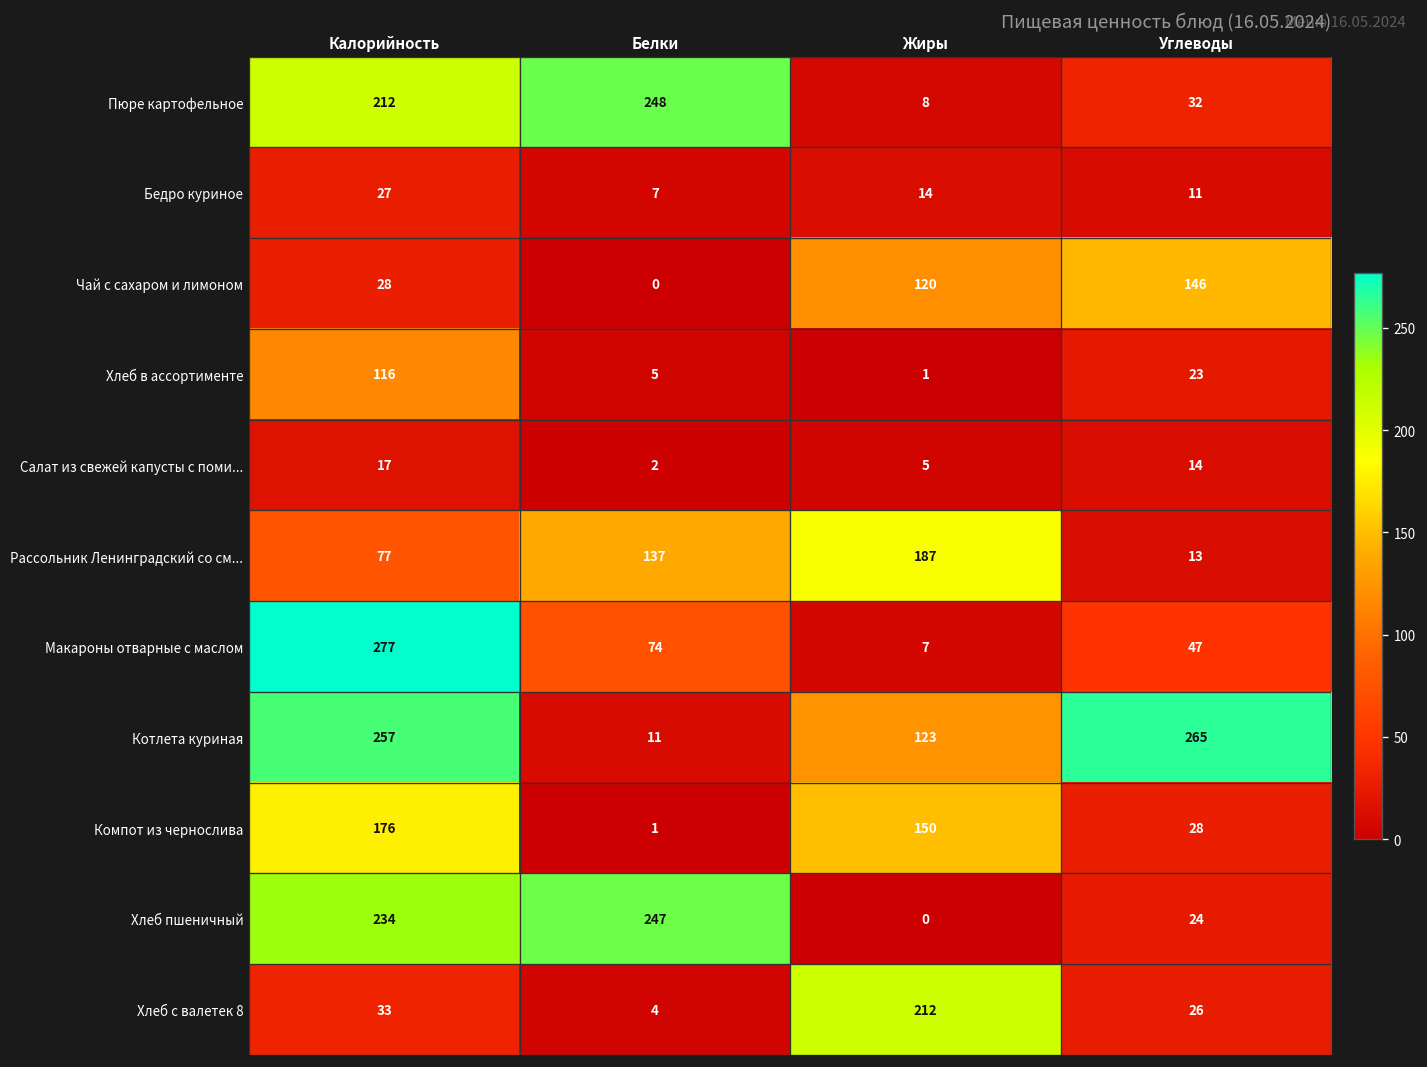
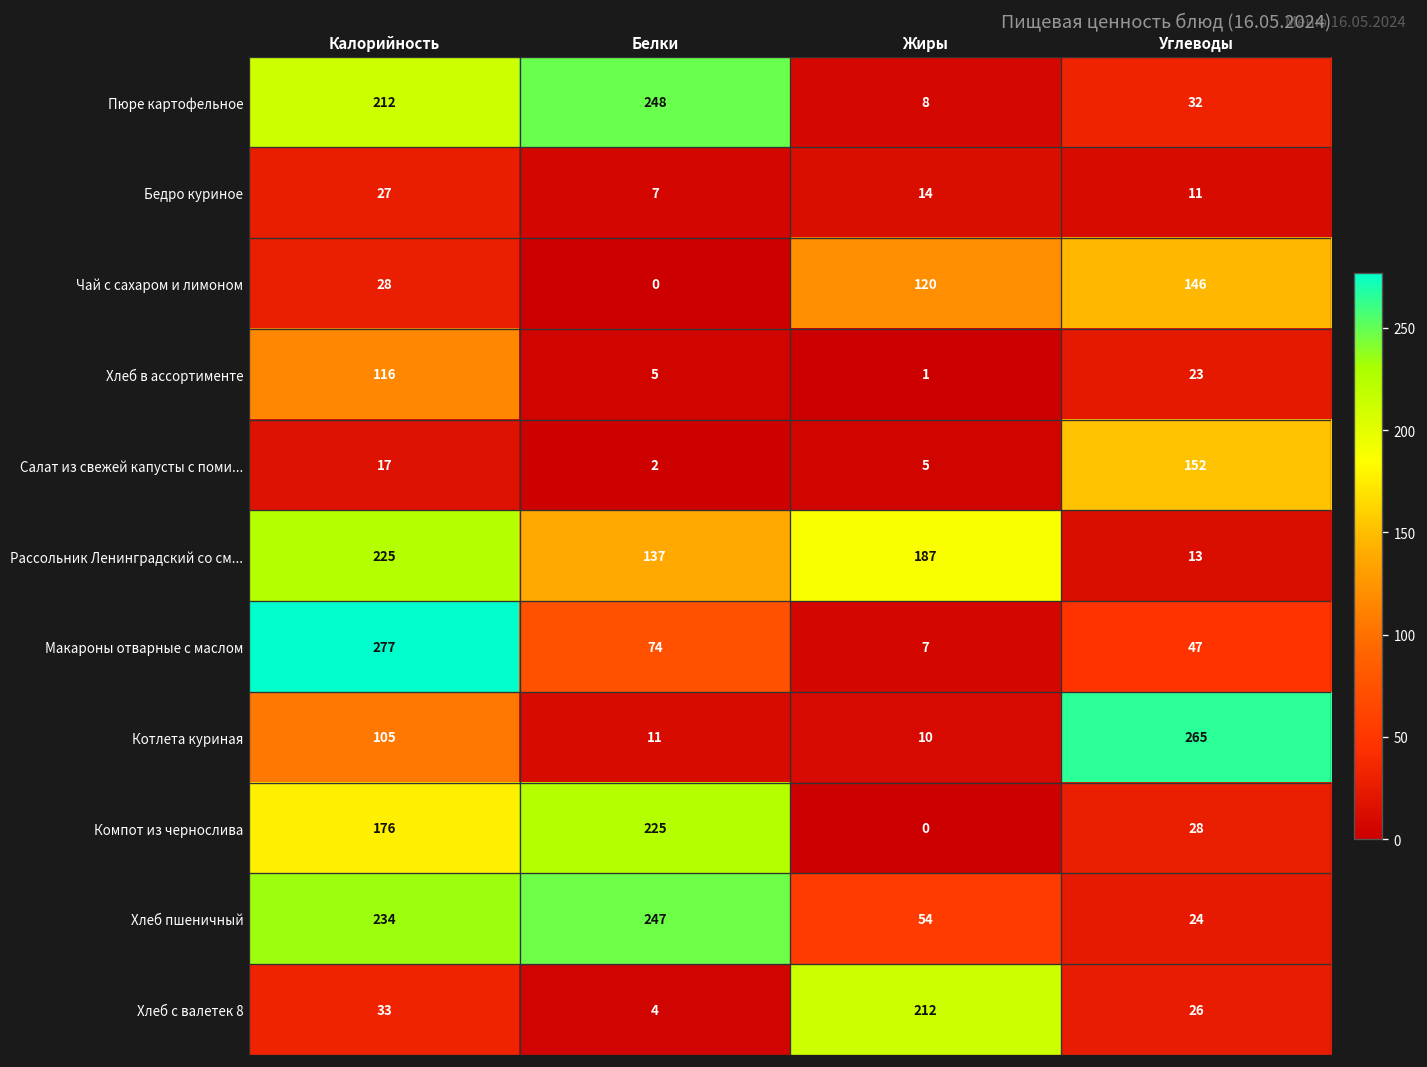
  {
    "Пюре картофельное": {
      "Калорийность": 212,
      "Белки": 248,
      "Жиры": 8,
      "Углеводы": 32
    },
    "Бедро куриное": {
      "Калорийность": 27,
      "Белки": 7,
      "Жиры": 14,
      "Углеводы": 11
    },
    "Чай с сахаром и лимоном": {
      "Калорийность": 28,
      "Белки": 0,
      "Жиры": 120,
      "Углеводы": 146
    },
    "Хлеб в ассортименте": {
      "Калорийность": 116,
      "Белки": 5,
      "Жиры": 1,
      "Углеводы": 23
    },
    "Салат из свежей капусты с поми...": {
      "Калорийность": 17,
      "Белки": 2,
      "Жиры": 5,
-     "Углеводы": 14
+     "Углеводы": 152
    },
    "Рассольник Ленинградский со см...": {
-     "Калорийность": 77,
+     "Калорийность": 225,
      "Белки": 137,
      "Жиры": 187,
      "Углеводы": 13
    },
    "Макароны отварные с маслом": {
      "Калорийность": 277,
      "Белки": 74,
      "Жиры": 7,
      "Углеводы": 47
    },
    "Котлета куриная": {
-     "Калорийность": 257,
+     "Калорийность": 105,
      "Белки": 11,
-     "Жиры": 123,
+     "Жиры": 10,
      "Углеводы": 265
    },
    "Компот из чернослива": {
      "Калорийность": 176,
-     "Белки": 1,
-     "Жиры": 150,
+     "Белки": 225,
+     "Жиры": 0,
      "Углеводы": 28
    },
    "Хлеб пшеничный": {
      "Калорийность": 234,
      "Белки": 247,
-     "Жиры": 0,
+     "Жиры": 54,
      "Углеводы": 24
    },
    "Хлеб с валетек 8": {
      "Калорийность": 33,
      "Белки": 4,
      "Жиры": 212,
      "Углеводы": 26
    }
  }
